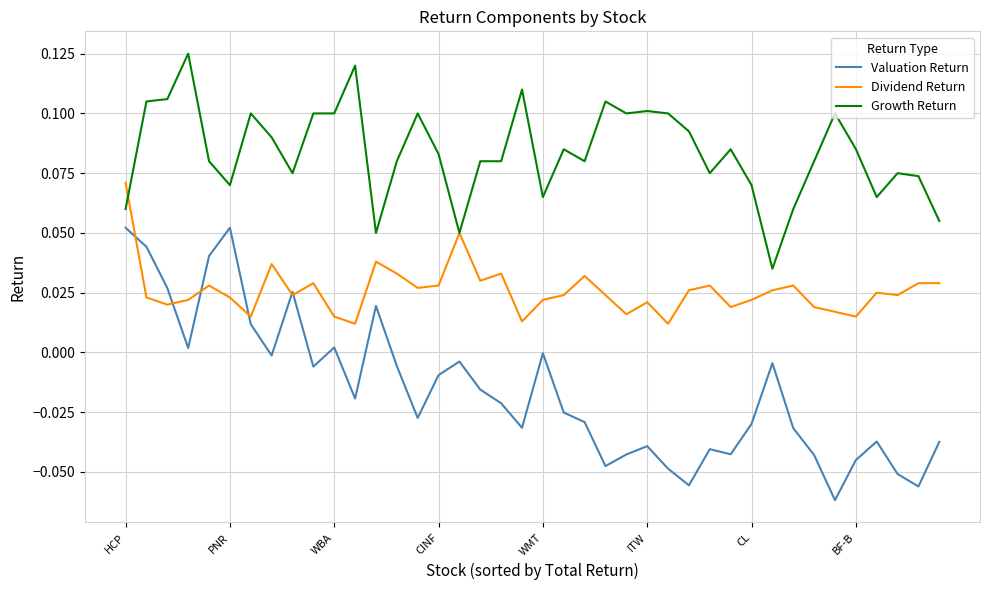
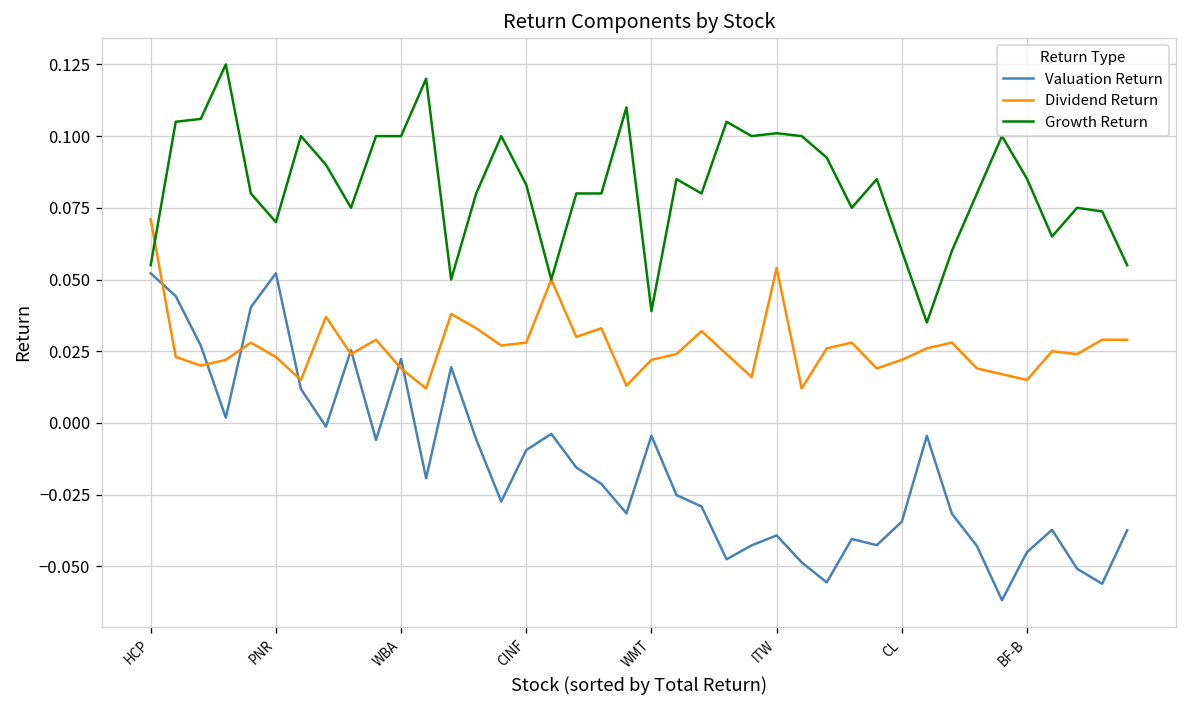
  {
    "Valuation Return": {
      "HCP": 0.052,
      "PNR": 0.052,
-     "WBA": 0.002,
+     "WBA": 0.022,
      "CINF": -0.009,
-     "WMT": 0.000,
+     "WMT": -0.004,
      "ITW": -0.039,
-     "CL": -0.030,
+     "CL": -0.034,
      "BF-B": -0.045
    },
    "Dividend Return": {
      "HCP": 0.071,
      "PNR": 0.023,
-     "WBA": 0.015,
+     "WBA": 0.019,
      "CINF": 0.028,
      "WMT": 0.022,
-     "ITW": 0.021,
+     "ITW": 0.054,
      "CL": 0.022,
      "BF-B": 0.015
    },
    "Growth Return": {
-     "HCP": 0.060,
+     "HCP": 0.055,
      "PNR": 0.070,
      "WBA": 0.100,
      "CINF": 0.083,
-     "WMT": 0.065,
+     "WMT": 0.039,
      "ITW": 0.101,
-     "CL": 0.07,
+     "CL": 0.06,
      "BF-B": 0.085
    }
  }
